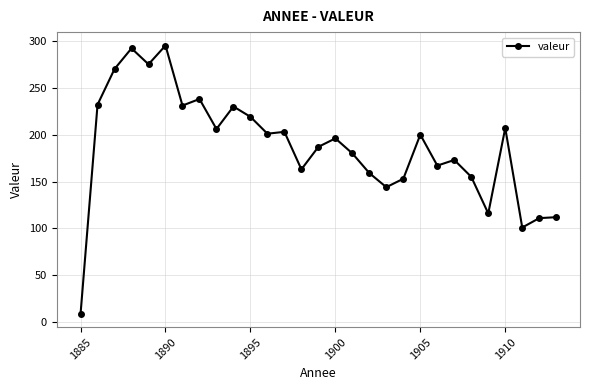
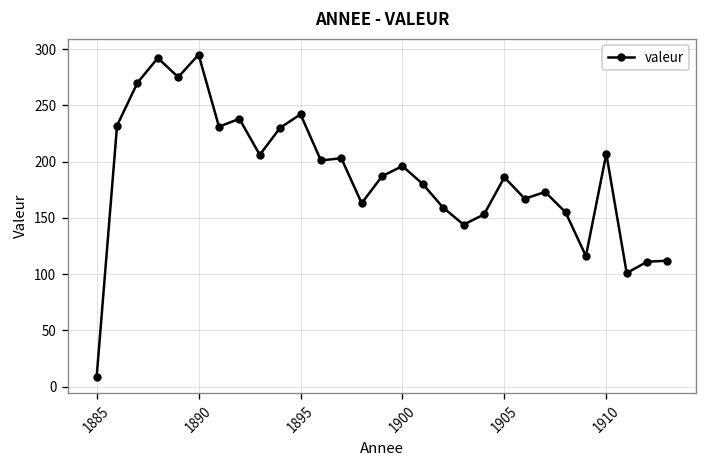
  {
    "1885": 10,
    "1890": 300,
-   "1895": 220,
+   "1895": 240,
    "1900": 200,
-   "1905": 200,
+   "1905": 190,
    "1910": 210
  }
